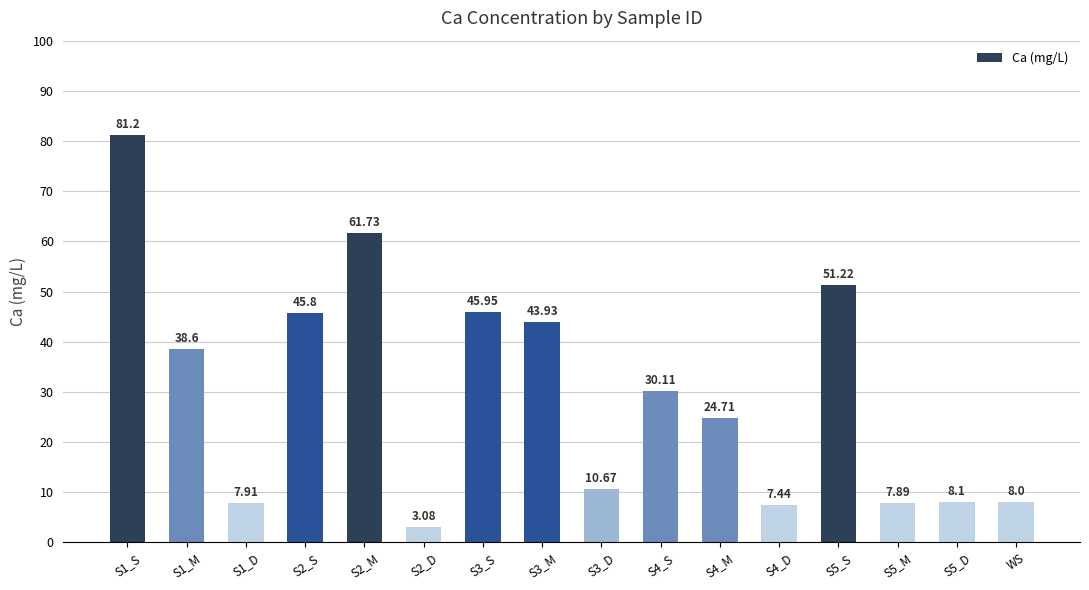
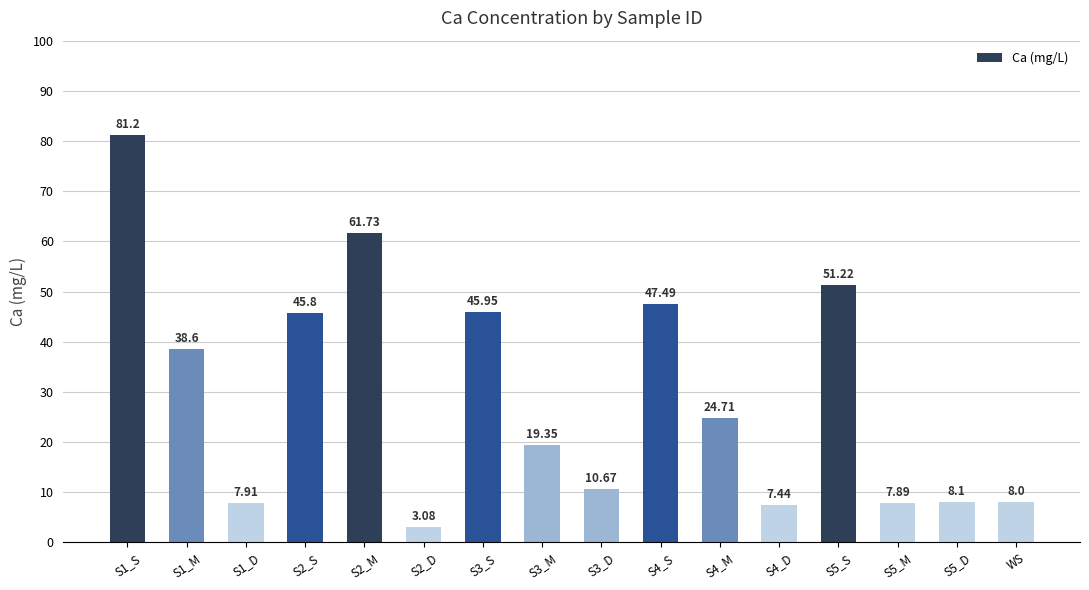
  {
    "S1_S": 81.2,
    "S1_M": 38.6,
    "S1_D": 7.91,
    "S2_S": 45.8,
    "S2_M": 61.73,
    "S2_D": 3.08,
    "S3_S": 45.95,
-   "S3_M": 43.93,
+   "S3_M": 19.35,
    "S3_D": 10.67,
-   "S4_S": 30.11,
+   "S4_S": 47.49,
    "S4_M": 24.71,
    "S4_D": 7.44,
    "S5_S": 51.22,
    "S5_M": 7.89,
    "S5_D": 8.1,
    "WS": 8.0
  }
